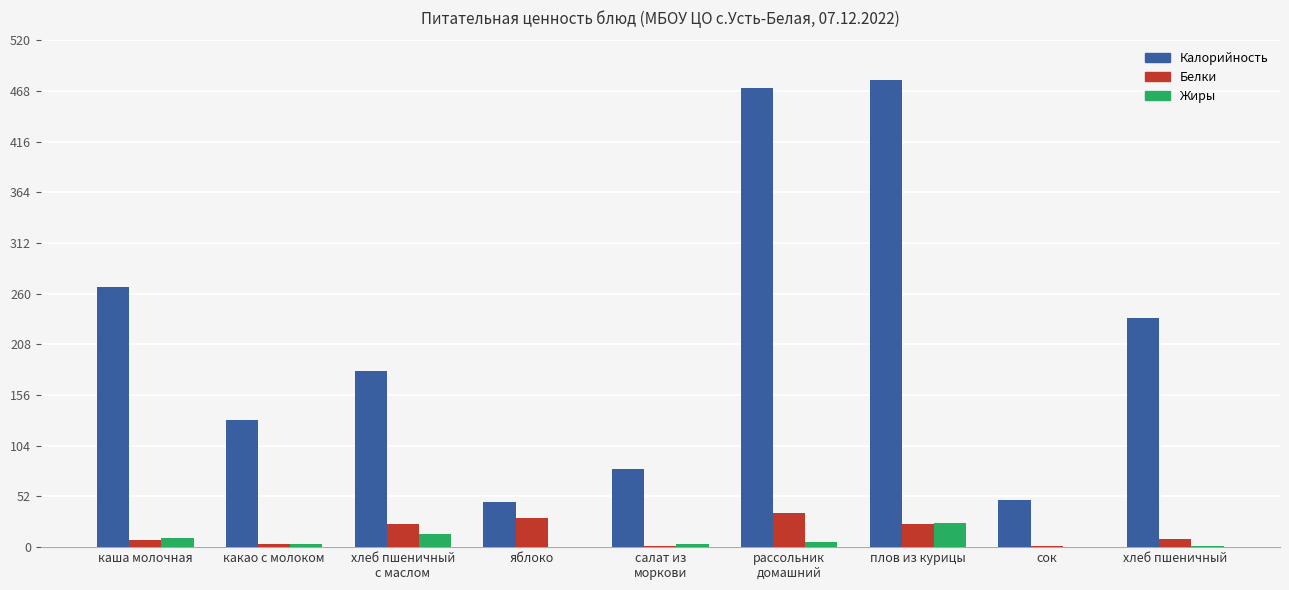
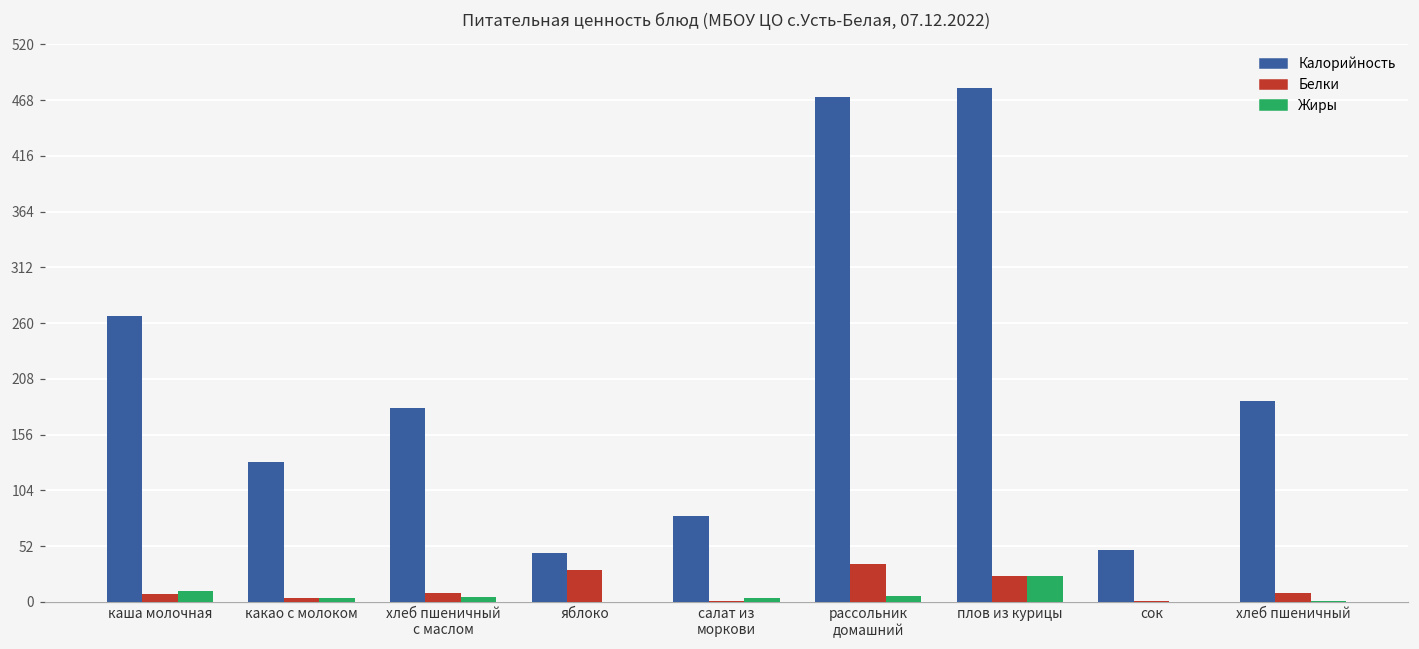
  {
    "Калорийность": {
      "каша молочная": 270,
      "какао с молоком": 130,
      "хлеб пшеничный с маслом": 180,
      "яблоко": 50,
      "салат из моркови": 80,
      "рассольник домашний": 470,
      "плов из курицы": 480,
      "сок": 50,
-     "хлеб пшеничный": 240
+     "хлеб пшеничный": 190
    },
    "Белки": {
      "каша молочная": 10,
      "какао с молоком": 0,
-     "хлеб пшеничный с маслом": 20,
+     "хлеб пшеничный с маслом": 10,
      "яблоко": 30,
      "рассольник домашний": 30,
      "плов из курицы": 20,
      "хлеб пшеничный": 10
    },
    "Жиры": {
      "каша молочная": 10,
      "какао с молоком": 0,
-     "хлеб пшеничный с маслом": 10,
+     "хлеб пшеничный с маслом": 0,
      "яблоко": 0,
      "салат из моркови": 0,
      "рассольник домашний": 10,
      "плов из курицы": 20,
      "сок": 0
    }
  }
